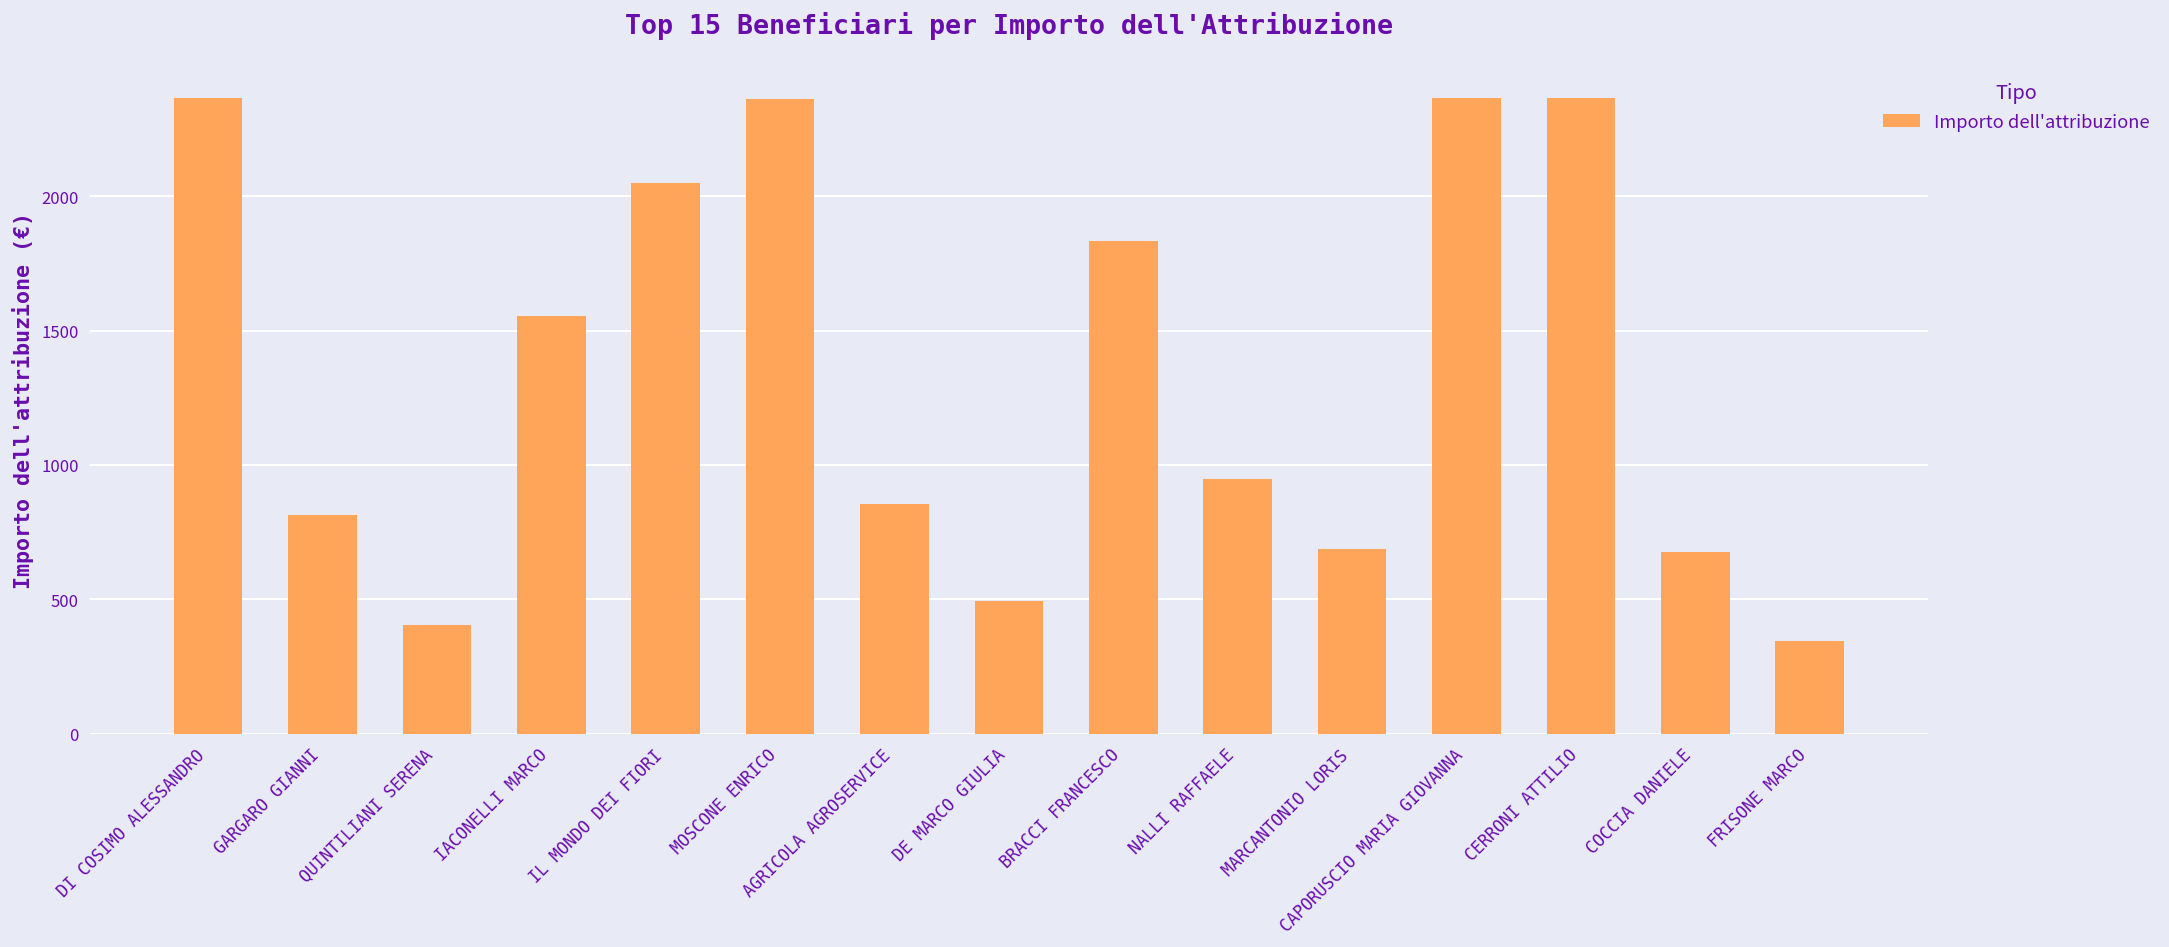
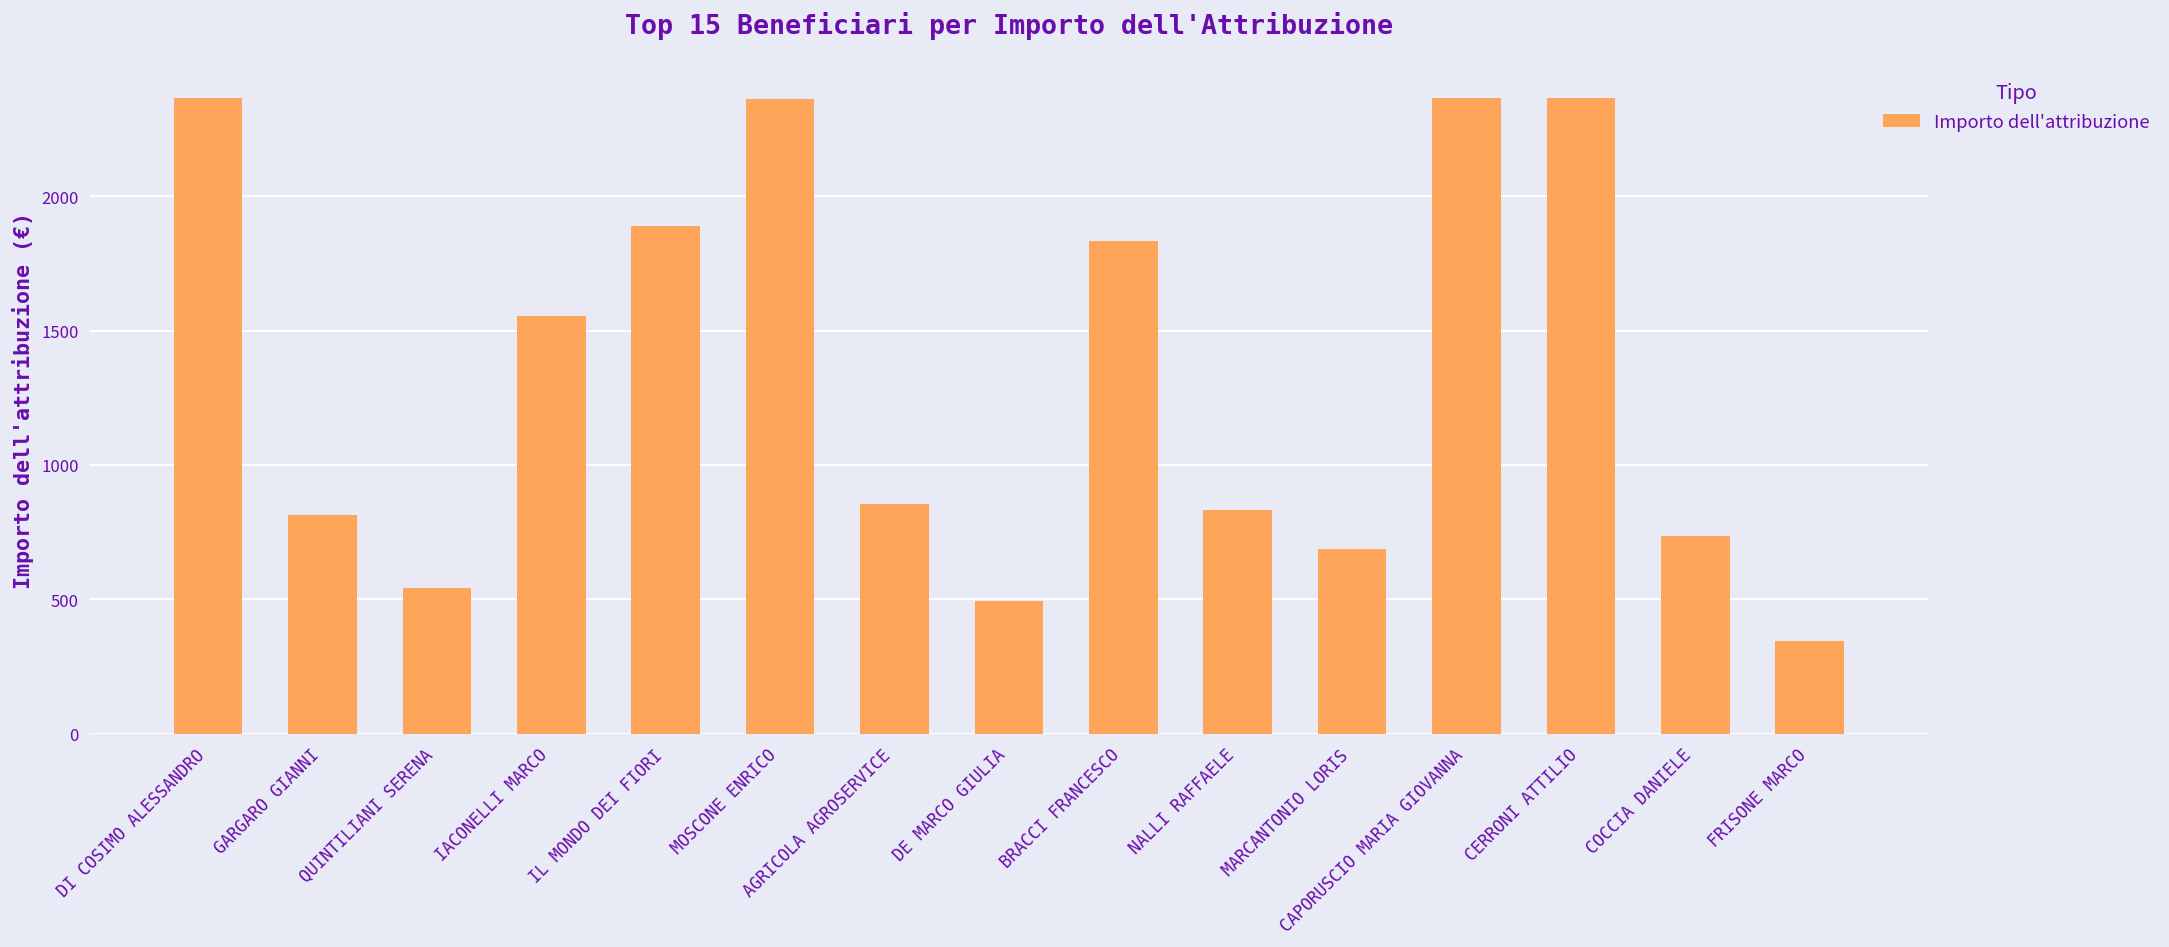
  {
    "DI COSIMO ALESSANDRO": 2370,
    "GARGARO GIANNI": 810,
-   "QUINTILIANI SERENA": 400,
+   "QUINTILIANI SERENA": 540,
    "IACONELLI MARCO": 1560,
-   "IL MONDO DEI FIORI": 2050,
+   "IL MONDO DEI FIORI": 1890,
    "MOSCONE ENRICO": 2360,
    "AGRICOLA AGROSERVICE": 850,
    "DE MARCO GIULIA": 490,
    "BRACCI FRANCESCO": 1830,
-   "NALLI RAFFAELE": 950,
+   "NALLI RAFFAELE": 830,
    "MARCANTONIO LORIS": 690,
    "CAPORUSCIO MARIA GIOVANNA": 2370,
    "CERRONI ATTILIO": 2370,
-   "COCCIA DANIELE": 680,
+   "COCCIA DANIELE": 740,
    "FRISONE MARCO": 340
  }
